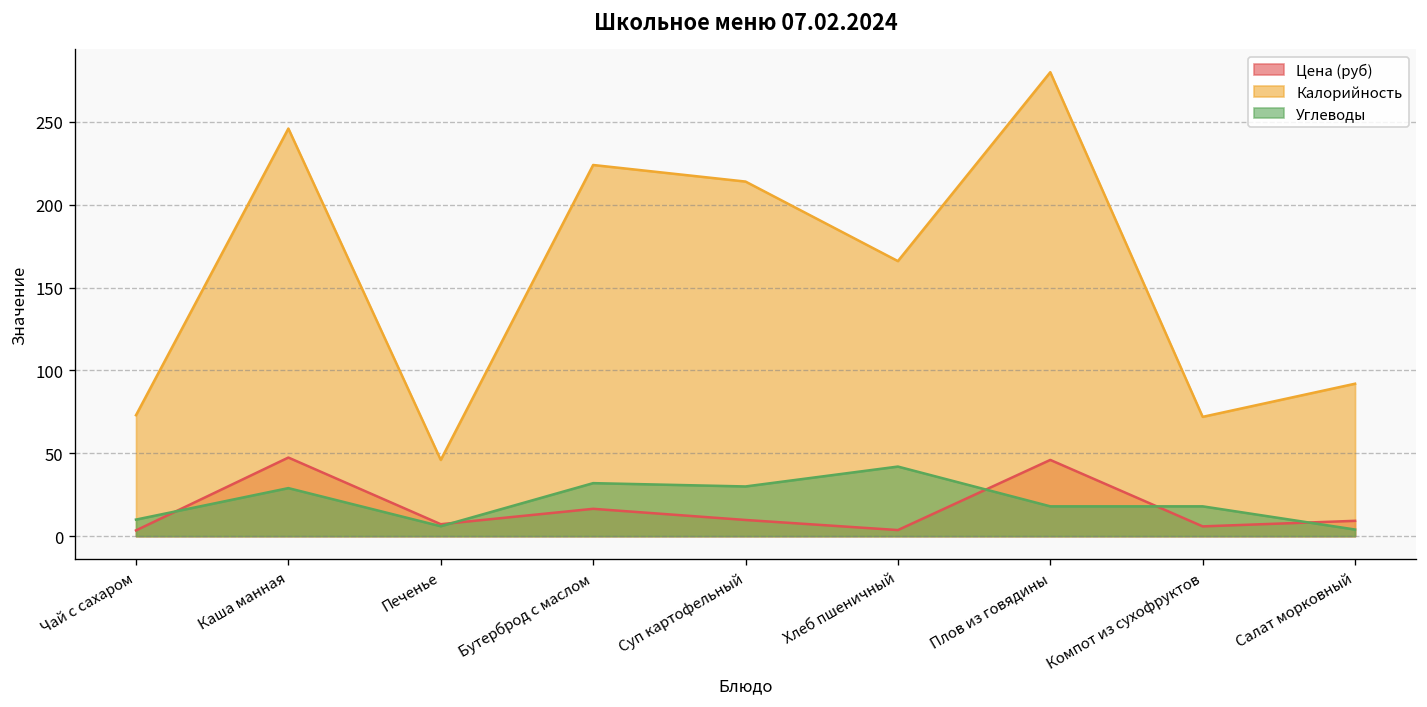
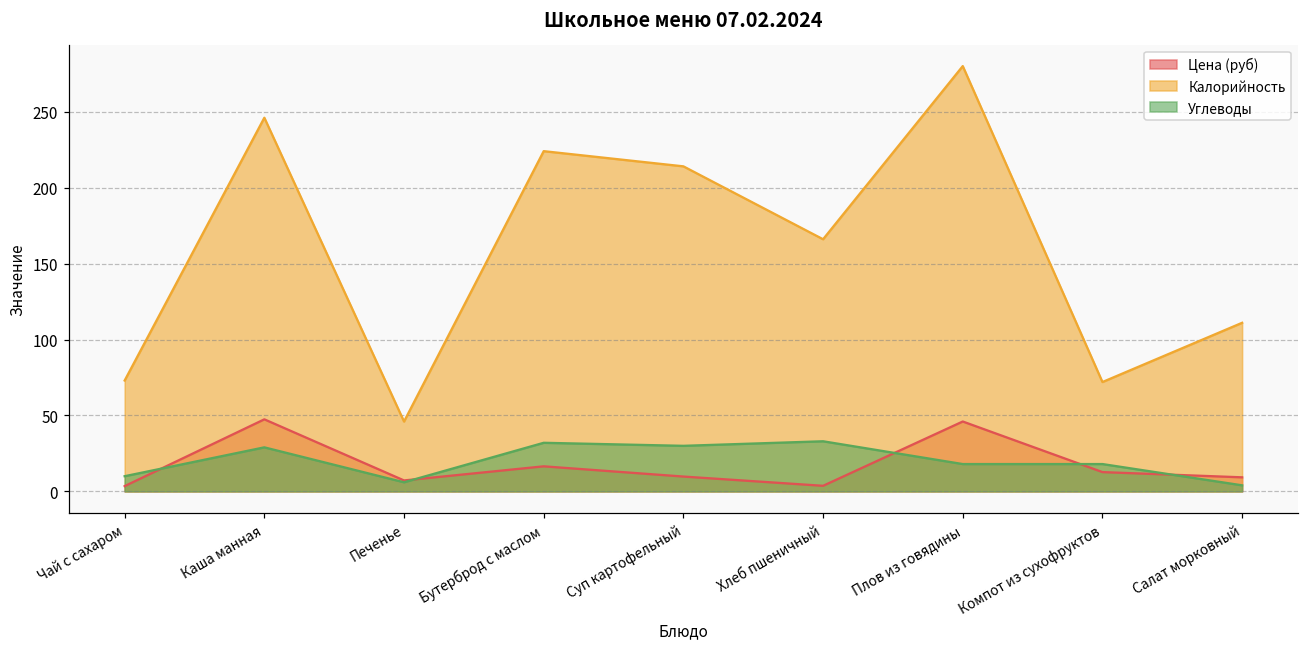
  {
    "Цена (руб)": {
      "Чай с сахаром": 3,
      "Каша манная": 47,
      "Бутерброд с маслом": 17,
      "Суп картофельный": 10,
      "Хлеб пшеничный": 4,
      "Плов из говядины": 46,
-     "Компот из сухофруктов": 6,
+     "Компот из сухофруктов": 13,
      "Салат морковный": 9
    },
    "Калорийность": {
      "Чай с сахаром": 73,
      "Каша манная": 246,
      "Печенье": 46,
      "Бутерброд с маслом": 224,
      "Суп картофельный": 214,
      "Хлеб пшеничный": 166,
      "Плов из говядины": 280,
      "Компот из сухофруктов": 72,
-     "Салат морковный": 92
+     "Салат морковный": 111
    },
    "Углеводы": {
      "Чай с сахаром": 10,
      "Каша манная": 29,
      "Бутерброд с маслом": 32,
      "Суп картофельный": 30,
-     "Хлеб пшеничный": 42,
+     "Хлеб пшеничный": 33,
      "Плов из говядины": 18,
      "Компот из сухофруктов": 18,
      "Салат морковный": 4
    }
  }
